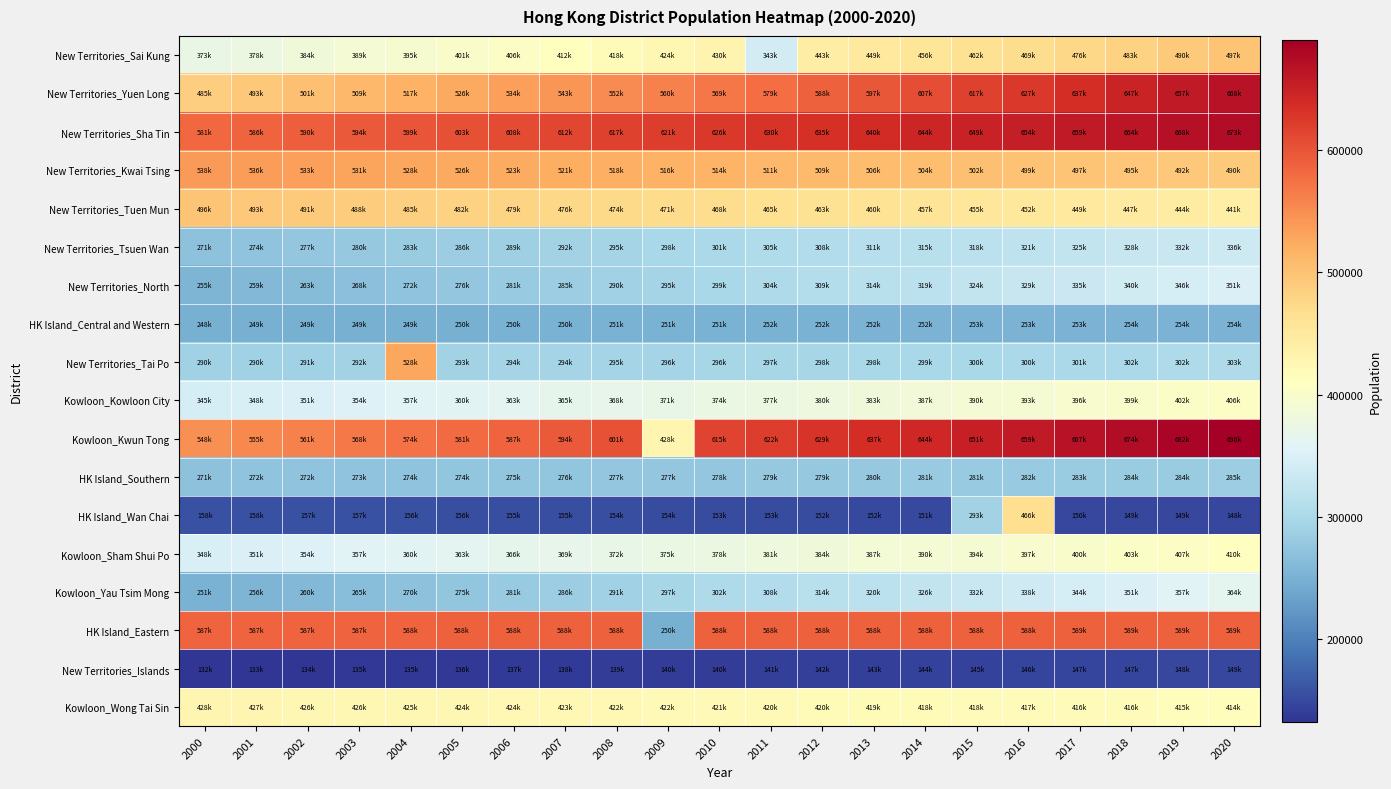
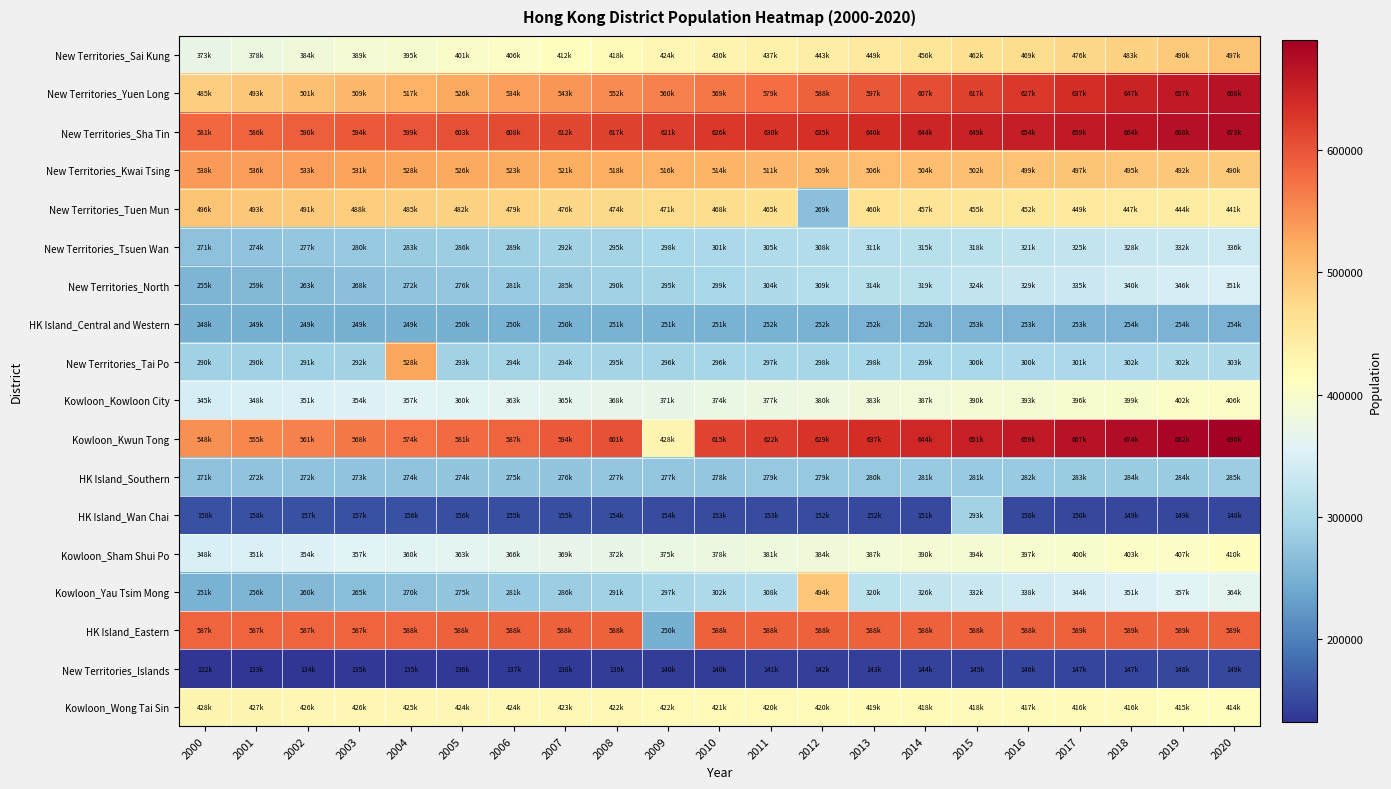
  {
    "New Territories_Sai Kung": {
      "2000": "373k",
      "2001": "378k",
      "2002": "384k",
      "2003": "389k",
      "2004": "395k",
      "2005": "401k",
      "2006": "406k",
      "2007": "412k",
      "2008": "418k",
      "2009": "424k",
      "2010": "430k",
-     "2011": "343k",
+     "2011": "437k",
      "2012": "443k",
      "2013": "449k",
      "2014": "456k",
      "2015": "462k",
      "2016": "469k",
      "2017": "476k",
      "2018": "483k",
      "2019": "490k",
      "2020": "497k"
    },
    "New Territories_Tuen Mun": {
      "2000": "496k",
      "2001": "493k",
      "2002": "491k",
      "2003": "488k",
      "2004": "485k",
      "2005": "482k",
      "2006": "479k",
      "2007": "476k",
      "2008": "474k",
      "2009": "471k",
      "2010": "468k",
      "2011": "465k",
-     "2012": "463k",
+     "2012": "269k",
      "2013": "460k",
      "2014": "457k",
      "2015": "455k",
      "2016": "452k",
      "2017": "449k",
      "2018": "447k",
      "2019": "444k",
      "2020": "441k"
    },
    "HK Island_Wan Chai": {
      "2000": "158k",
      "2001": "158k",
      "2002": "157k",
      "2003": "157k",
      "2004": "156k",
      "2005": "156k",
      "2006": "155k",
      "2007": "155k",
      "2008": "154k",
      "2009": "154k",
      "2010": "153k",
      "2011": "153k",
      "2012": "152k",
      "2013": "152k",
      "2014": "151k",
      "2015": "293k",
-     "2016": "466k",
+     "2016": "150k",
      "2017": "150k",
      "2018": "149k",
      "2019": "149k",
      "2020": "148k"
    },
    "Kowloon_Yau Tsim Mong": {
      "2000": "251k",
      "2001": "256k",
      "2002": "260k",
      "2003": "265k",
      "2004": "270k",
      "2005": "275k",
      "2006": "281k",
      "2007": "286k",
      "2008": "291k",
      "2009": "297k",
      "2010": "302k",
      "2011": "308k",
-     "2012": "314k",
+     "2012": "494k",
      "2013": "320k",
      "2014": "326k",
      "2015": "332k",
      "2016": "338k",
      "2017": "344k",
      "2018": "351k",
      "2019": "357k",
      "2020": "364k"
    }
  }
